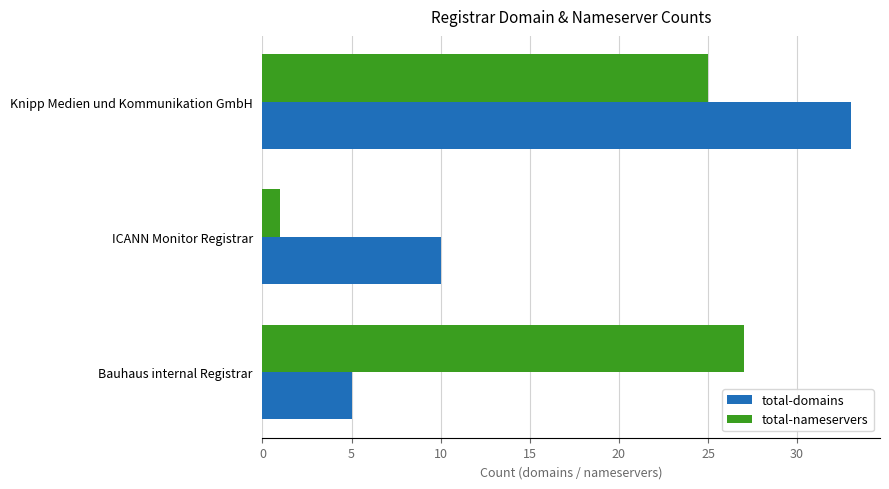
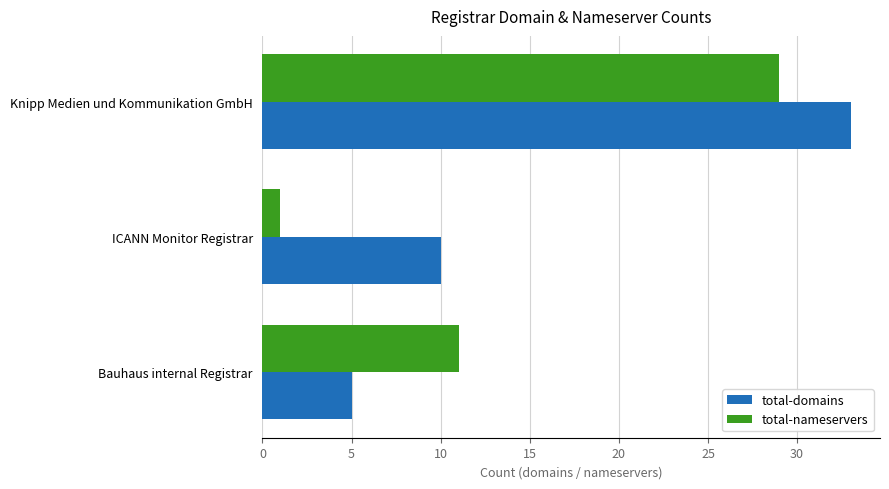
  {
    "total-domains": {
      "Knipp Medien und Kommunikation GmbH": 33,
      "ICANN Monitor Registrar": 10,
      "Bauhaus internal Registrar": 5
    },
    "total-nameservers": {
-     "Knipp Medien und Kommunikation GmbH": 25,
+     "Knipp Medien und Kommunikation GmbH": 29,
      "ICANN Monitor Registrar": 1,
-     "Bauhaus internal Registrar": 27
+     "Bauhaus internal Registrar": 11
    }
  }
